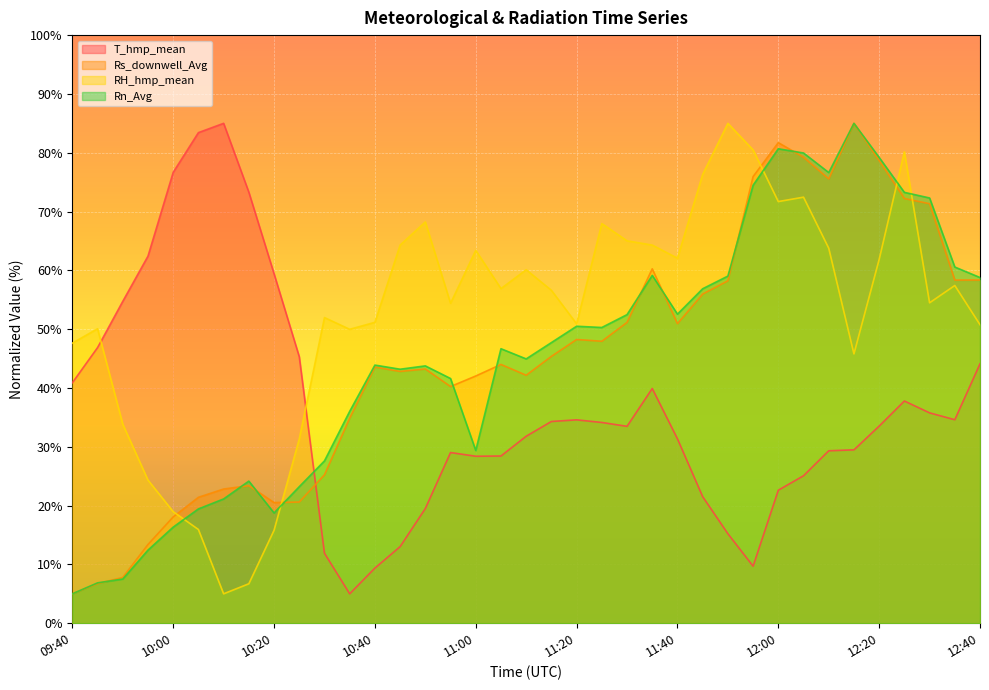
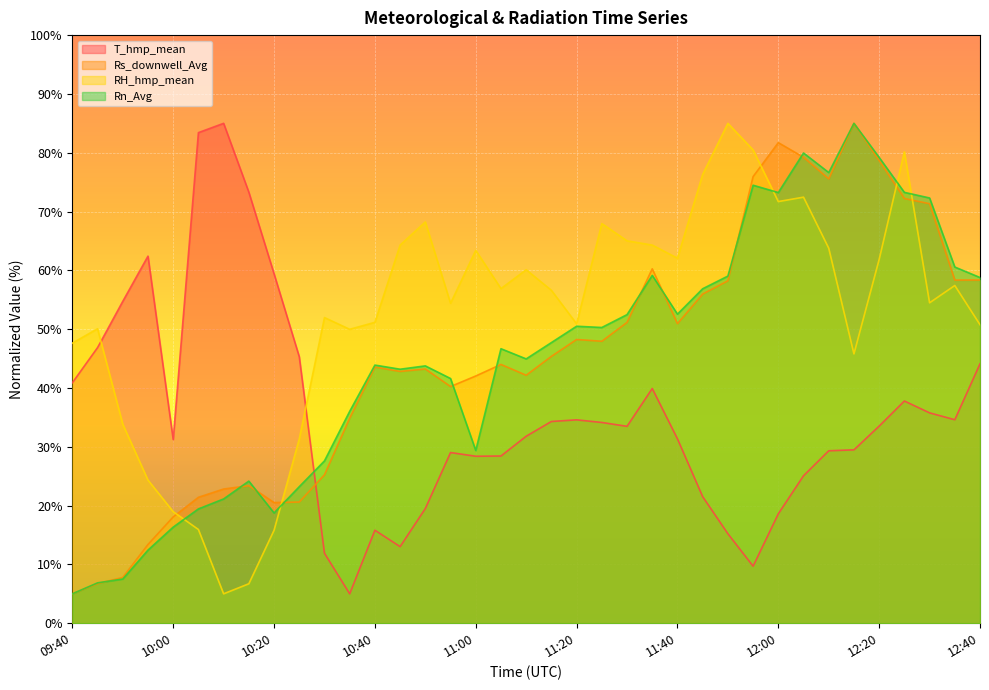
  {
    "T_hmp_mean": {
      "09:40": "41%",
-     "10:00": "77%",
+     "10:00": "31%",
      "10:20": "59%",
-     "10:40": "9%",
+     "10:40": "16%",
      "11:00": "28%",
      "11:20": "35%",
      "11:40": "31%",
-     "12:00": "23%",
+     "12:00": "19%",
      "12:20": "34%",
      "12:40": "44%"
    },
    "Rn_Avg": {
      "10:00": "16%",
      "10:20": "19%",
      "11:00": "29%",
      "11:40": "53%",
-     "12:00": "81%",
+     "12:00": "73%",
      "12:20": "79%"
    }
  }
